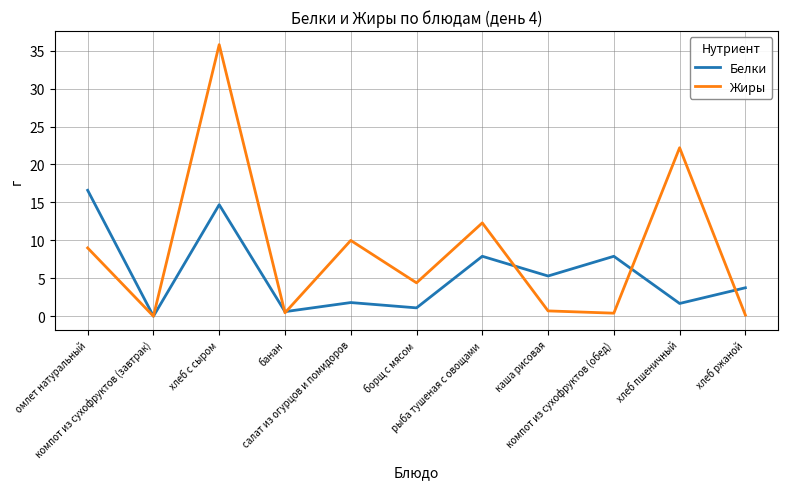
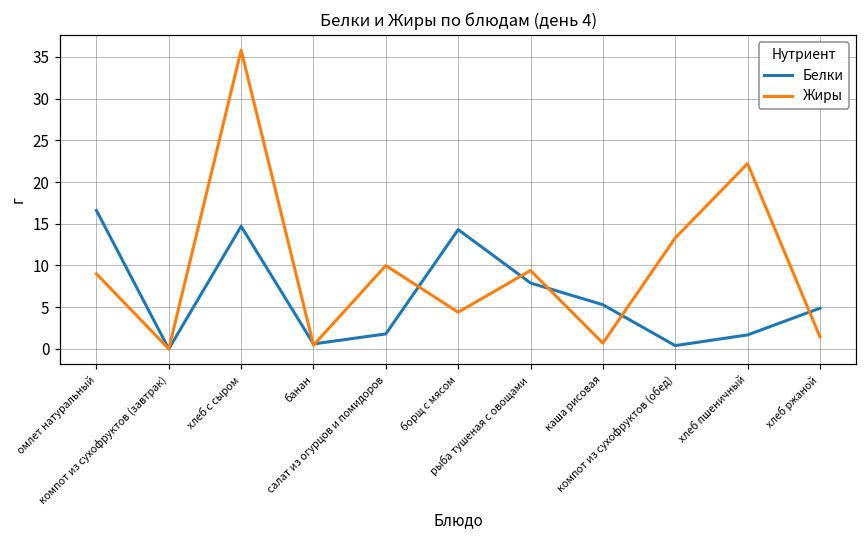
  {
    "Белки": {
      "омлет натуральный": 17,
      "хлеб с сыром": 15,
      "салат из огурцов и помидоров": 2,
-     "борщ с мясом": 1,
+     "борщ с мясом": 14,
      "рыба тушеная с овощами": 8,
      "каша рисовая": 5,
-     "компот из сухофруктов (обед)": 8,
+     "компот из сухофруктов (обед)": 0,
      "хлеб пшеничный": 2,
-     "хлеб ржаной": 4
+     "хлеб ржаной": 5
    },
    "Жиры": {
      "омлет натуральный": 9,
      "хлеб с сыром": 36,
      "салат из огурцов и помидоров": 10,
      "борщ с мясом": 4,
-     "рыба тушеная с овощами": 12,
+     "рыба тушеная с овощами": 9,
      "каша рисовая": 1,
-     "компот из сухофруктов (обед)": 0,
+     "компот из сухофруктов (обед)": 13,
      "хлеб пшеничный": 22,
-     "хлеб ржаной": 0
+     "хлеб ржаной": 1
    }
  }
